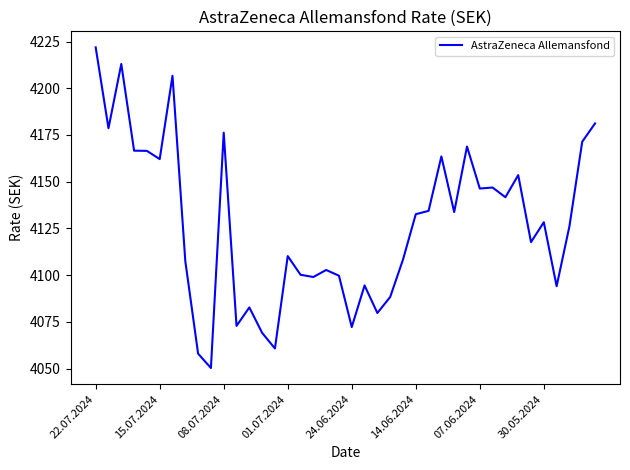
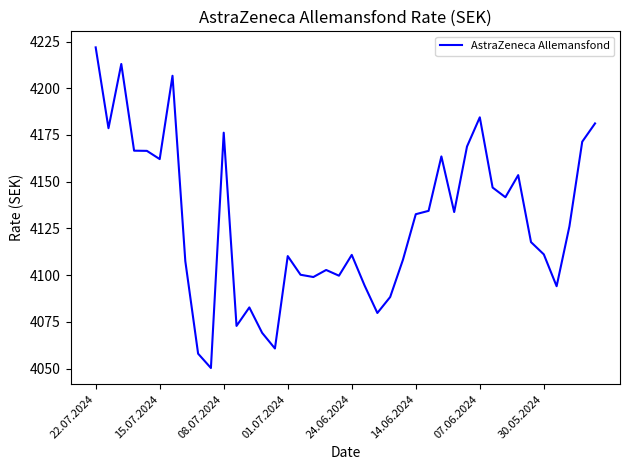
  {
    "22.07.2024": 4222,
    "15.07.2024": 4162,
    "08.07.2024": 4176,
    "01.07.2024": 4110,
-   "24.06.2024": 4072,
+   "24.06.2024": 4111,
    "14.06.2024": 4133,
-   "07.06.2024": 4146,
-   "30.05.2024": 4128
+   "07.06.2024": 4184,
+   "30.05.2024": 4111
  }
